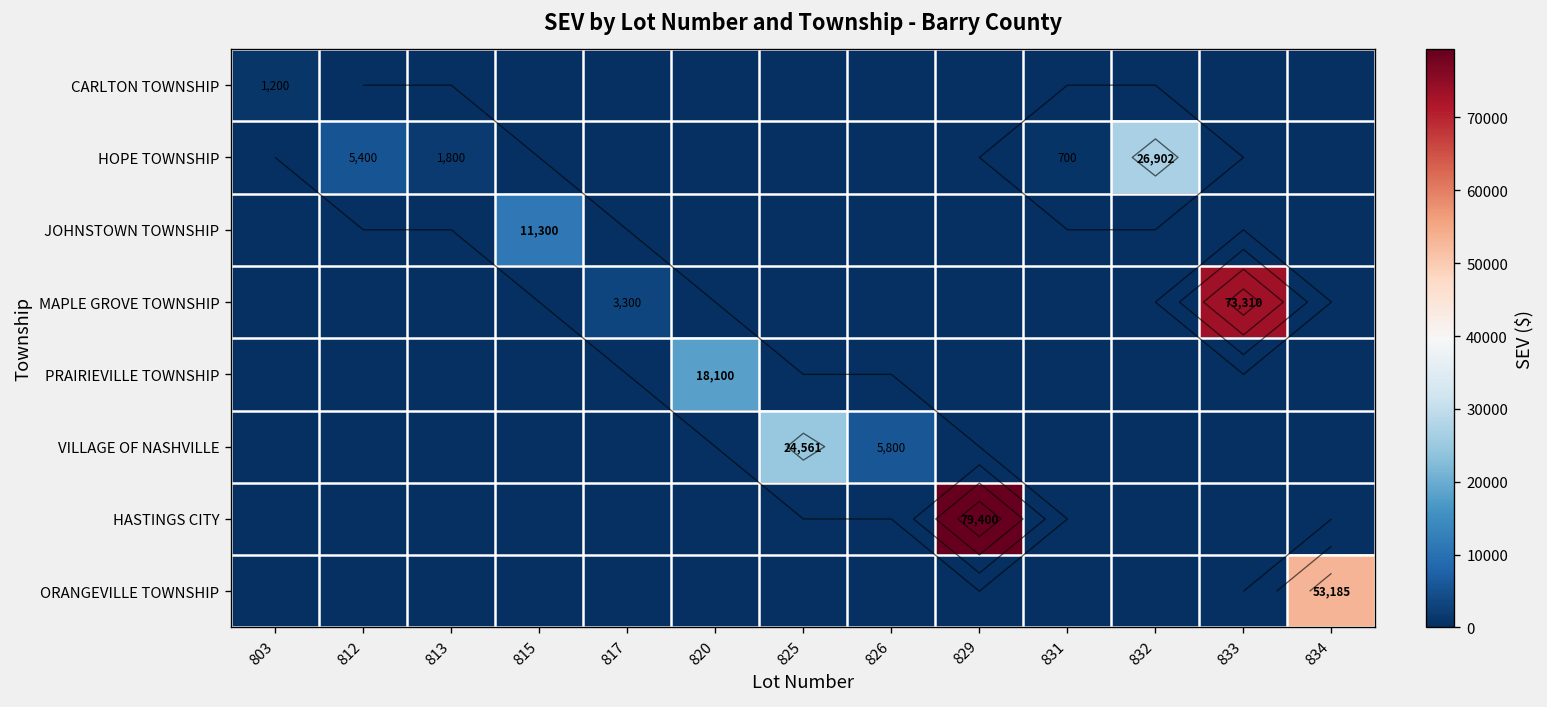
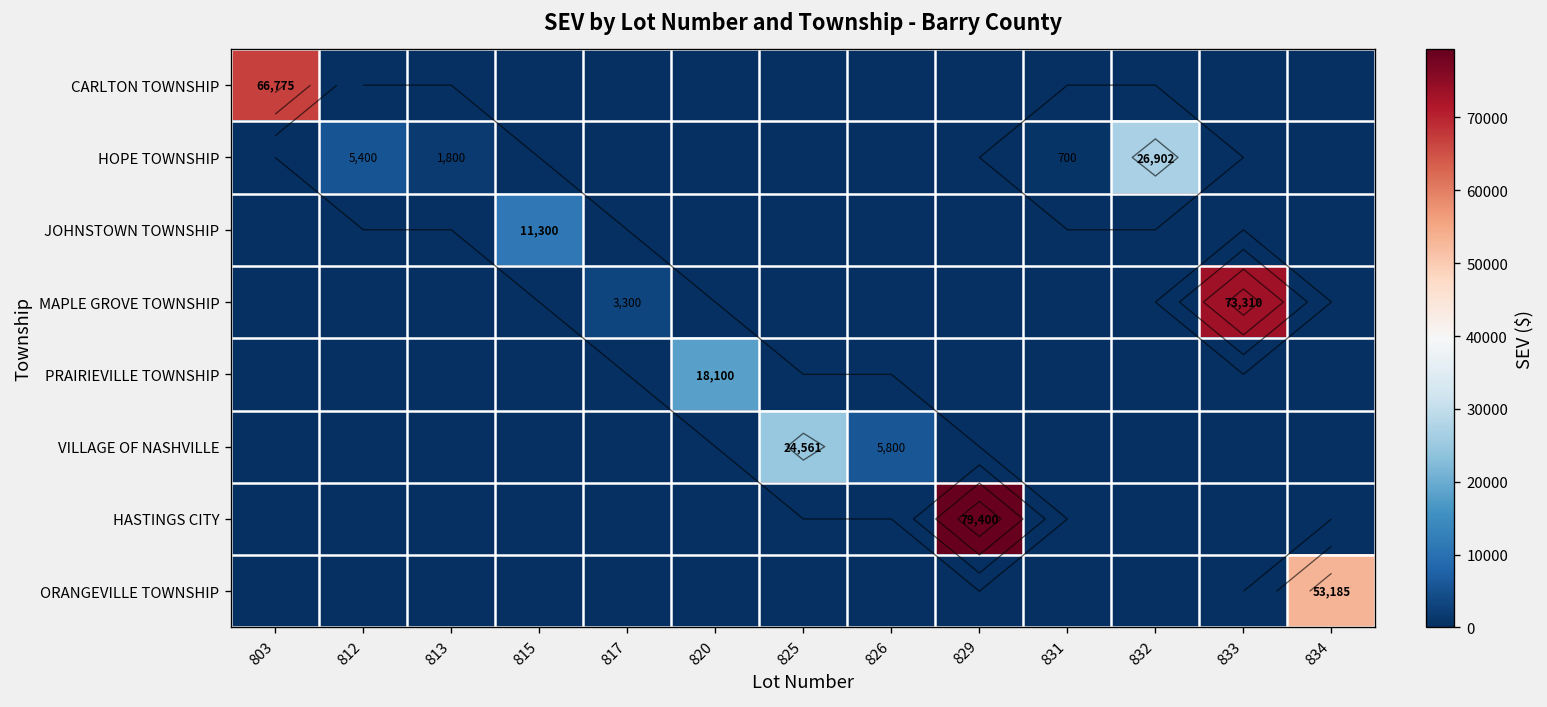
  {
    "CARLTON TOWNSHIP": {
-     "803": "1,200"
+     "803": "66,775"
    },
    "HOPE TOWNSHIP": {
      "812": "5,400",
      "813": "1,800",
      "831": "700",
      "832": "26,902"
    },
    "JOHNSTOWN TOWNSHIP": {
      "815": "11,300"
    },
    "MAPLE GROVE TOWNSHIP": {
      "817": "3,300",
      "833": "73,310"
    },
    "PRAIRIEVILLE TOWNSHIP": {
      "820": "18,100"
    },
    "VILLAGE OF NASHVILLE": {
      "825": "24,561",
      "826": "5,800"
    },
    "HASTINGS CITY": {
      "829": "79,400"
    },
    "ORANGEVILLE TOWNSHIP": {
      "834": "53,185"
    }
  }
